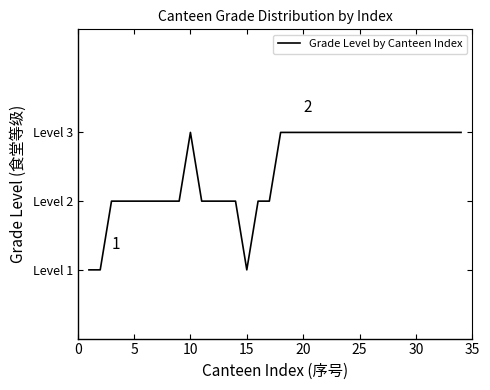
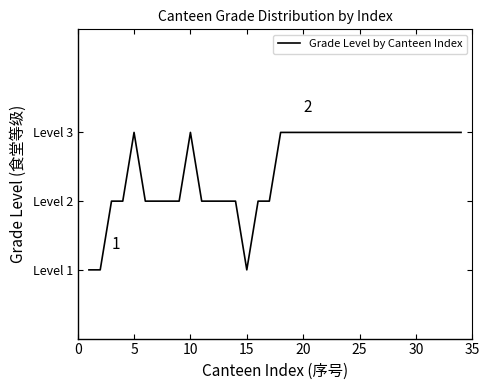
  {
-   "5": "Level 2",
+   "5": "Level 3",
    "10": "Level 3",
    "15": "Level 1",
    "25": "Level 3",
    "30": "Level 3"
  }
